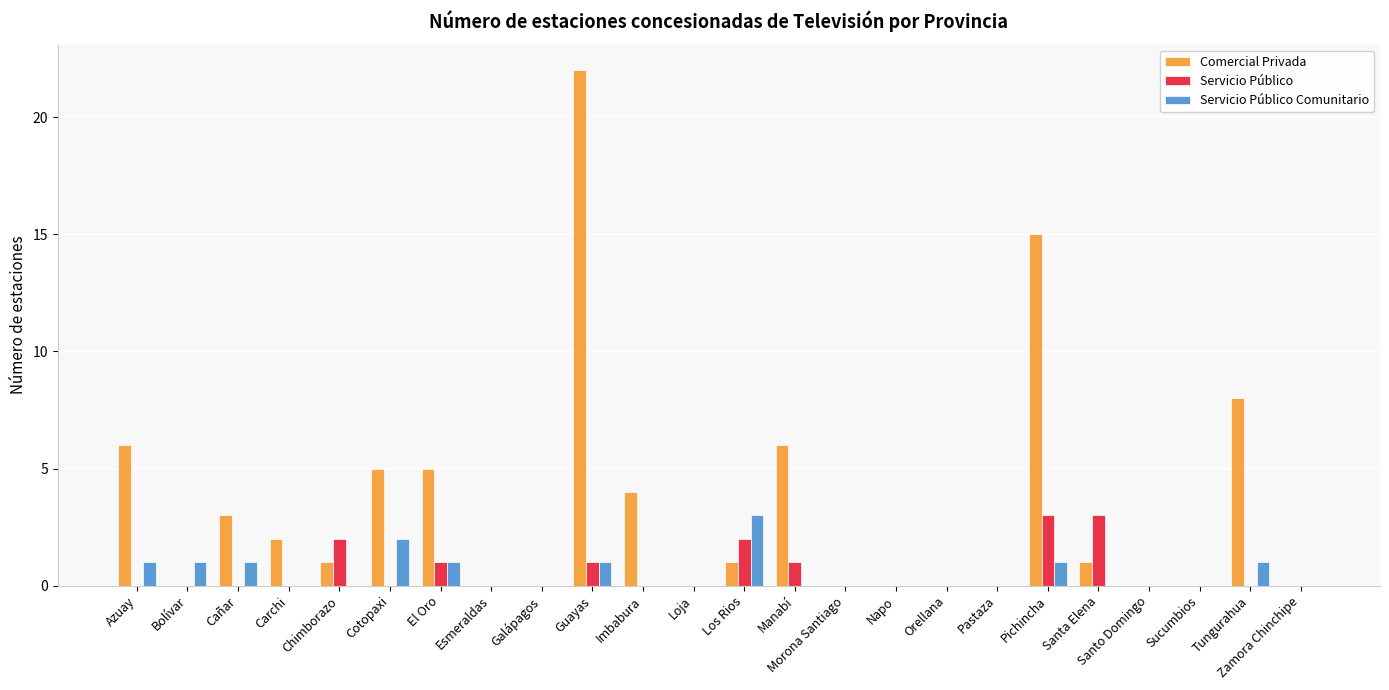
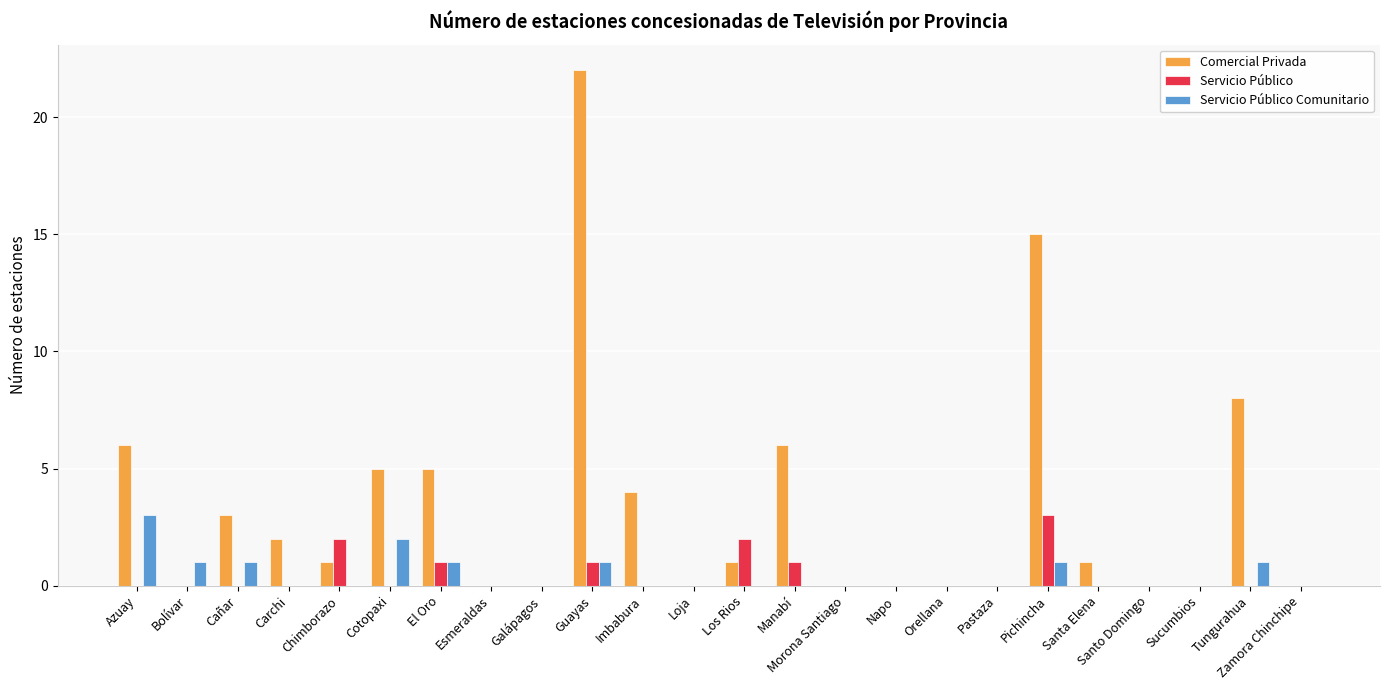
  {
    "Comercial Privada": {
      "Azuay": 6,
      "Bolívar": 0,
      "Cañar": 3,
      "Carchi": 2,
      "Chimborazo": 1,
      "Cotopaxi": 5,
      "El Oro": 5,
      "Esmeraldas": 0,
      "Galápagos": 0,
      "Guayas": 22,
      "Imbabura": 4,
      "Loja": 0,
      "Los Rios": 1,
      "Manabí": 6,
      "Morona Santiago": 0,
      "Napo": 0,
      "Orellana": 0,
      "Pastaza": 0,
      "Pichincha": 15,
      "Santa Elena": 1,
      "Santo Domingo": 0,
      "Sucumbios": 0,
      "Tungurahua": 8,
      "Zamora Chinchipe": 0
    },
    "Servicio Público": {
      "Azuay": 0,
      "Bolívar": 0,
      "Cañar": 0,
      "Carchi": 0,
      "Chimborazo": 2,
      "Cotopaxi": 0,
      "El Oro": 1,
      "Esmeraldas": 0,
      "Galápagos": 0,
      "Guayas": 1,
      "Imbabura": 0,
      "Loja": 0,
      "Los Rios": 2,
      "Manabí": 1,
      "Morona Santiago": 0,
      "Napo": 0,
      "Orellana": 0,
      "Pastaza": 0,
      "Pichincha": 3,
-     "Santa Elena": 3,
+     "Santa Elena": 0,
      "Santo Domingo": 0,
      "Sucumbios": 0,
      "Tungurahua": 0,
      "Zamora Chinchipe": 0
    },
    "Servicio Público Comunitario": {
-     "Azuay": 1,
+     "Azuay": 3,
      "Bolívar": 1,
      "Cañar": 1,
      "Carchi": 0,
      "Chimborazo": 0,
      "Cotopaxi": 2,
      "El Oro": 1,
      "Esmeraldas": 0,
      "Galápagos": 0,
      "Guayas": 1,
      "Imbabura": 0,
      "Loja": 0,
-     "Los Rios": 3,
+     "Los Rios": 0,
      "Manabí": 0,
      "Morona Santiago": 0,
      "Napo": 0,
      "Orellana": 0,
      "Pastaza": 0,
      "Pichincha": 1,
      "Santa Elena": 0,
      "Santo Domingo": 0,
      "Sucumbios": 0,
      "Tungurahua": 1,
      "Zamora Chinchipe": 0
    }
  }
